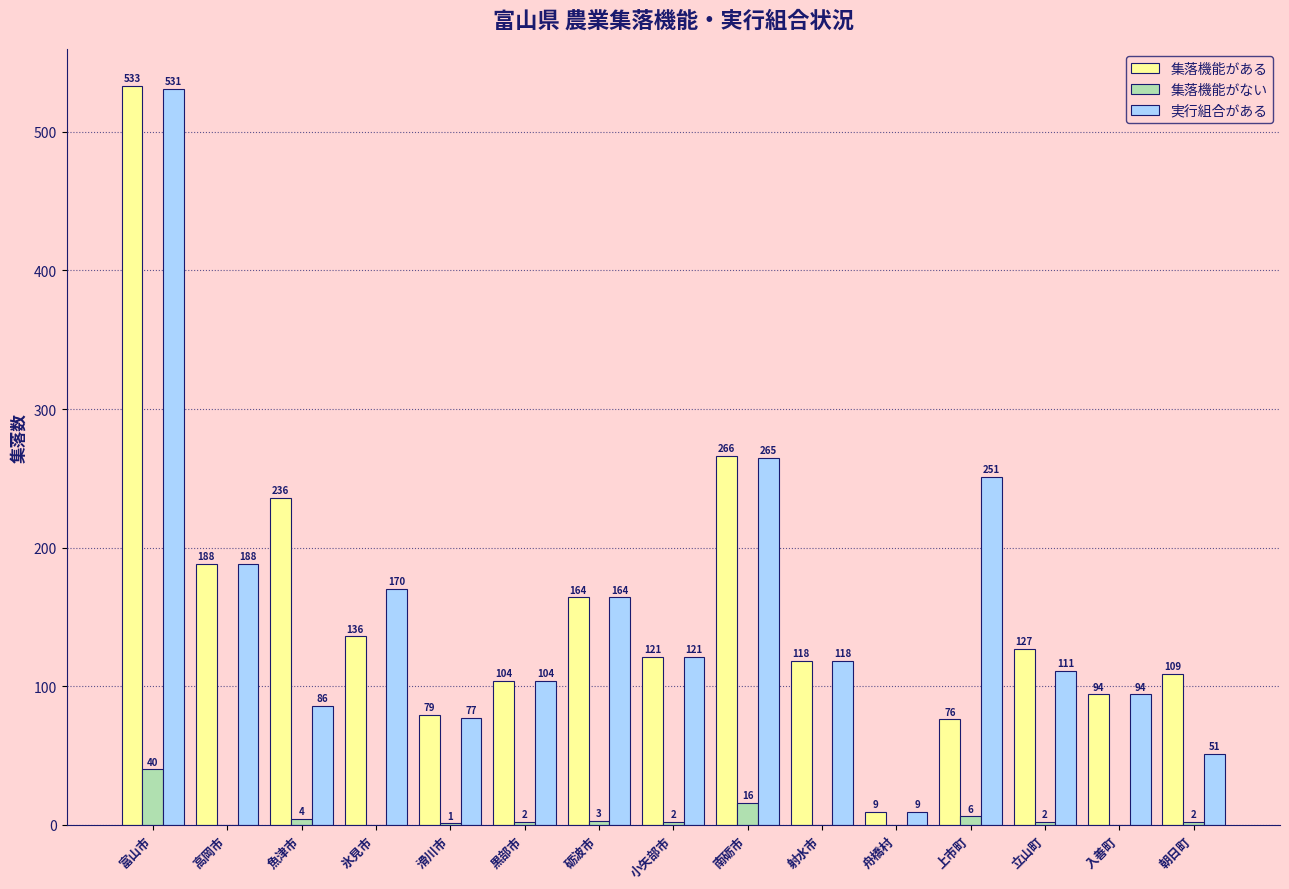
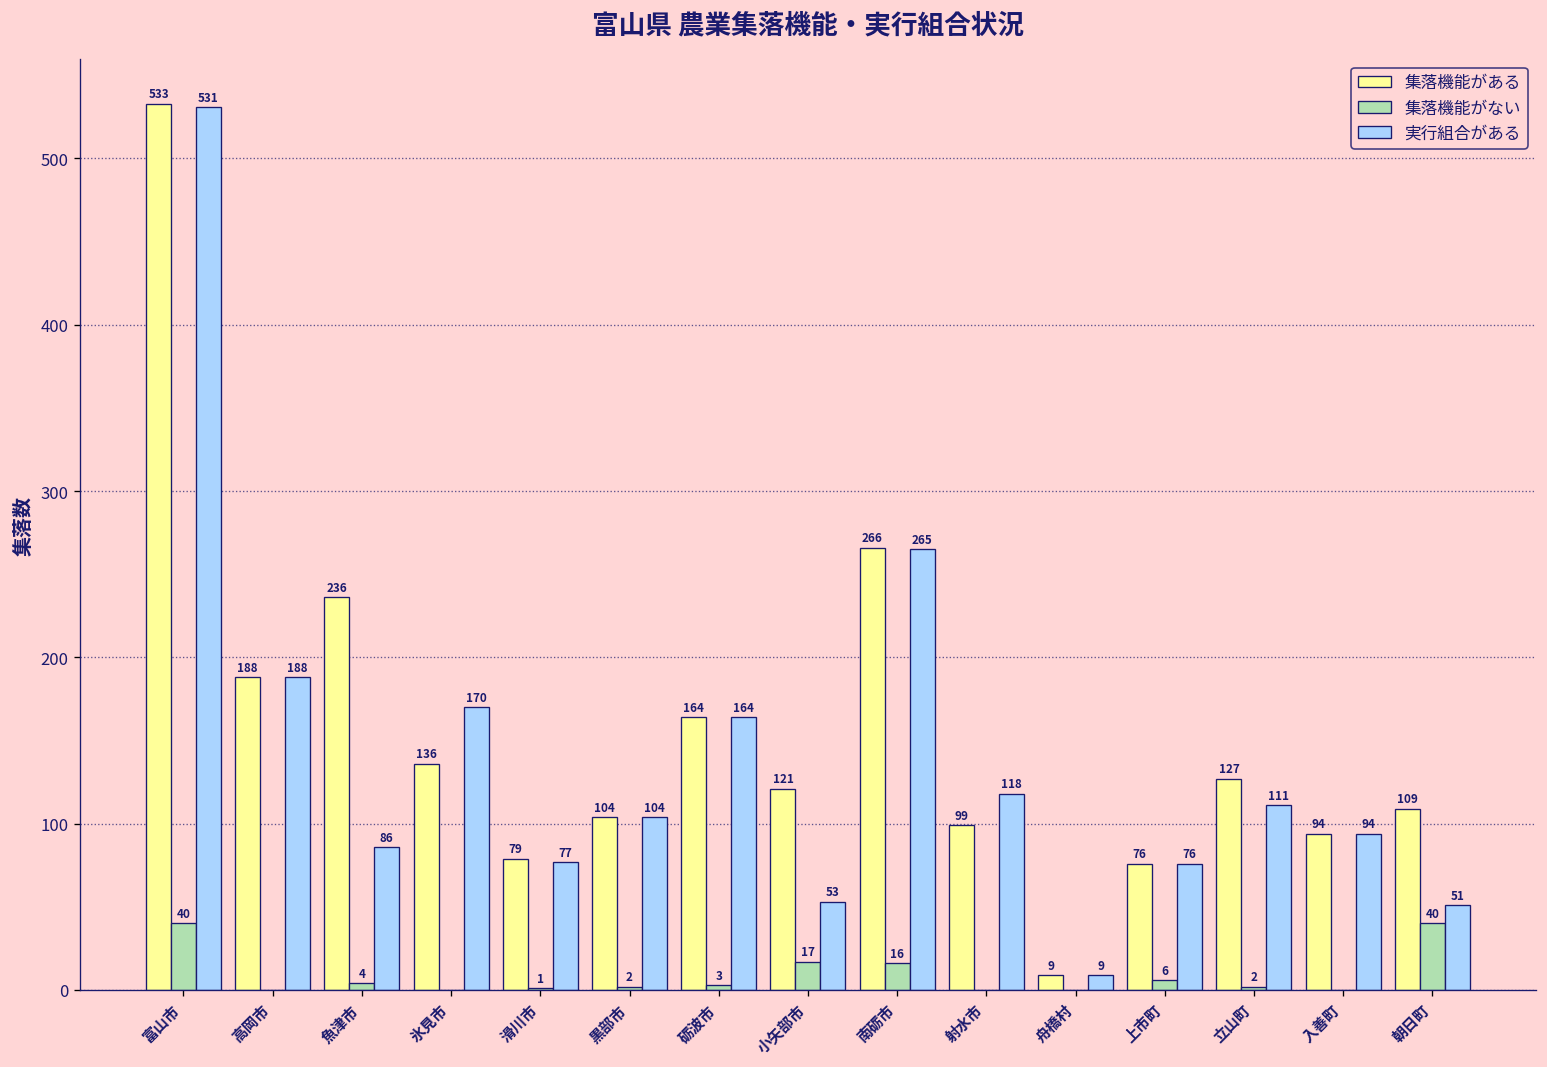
  {
    "集落機能がある": {
      "富山市": 533,
      "高岡市": 188,
      "魚津市": 236,
      "氷見市": 136,
      "滑川市": 79,
      "黒部市": 104,
      "砺波市": 164,
      "小矢部市": 121,
      "南砺市": 266,
-     "射水市": 118,
+     "射水市": 99,
      "舟橋村": 9,
      "上市町": 76,
      "立山町": 127,
      "入善町": 94,
      "朝日町": 109
    },
    "集落機能がない": {
      "富山市": 40,
      "魚津市": 4,
      "滑川市": 1,
      "黒部市": 2,
      "砺波市": 3,
-     "小矢部市": 2,
+     "小矢部市": 17,
      "南砺市": 16,
      "上市町": 6,
      "立山町": 2,
-     "朝日町": 2
+     "朝日町": 40
    },
    "実行組合がある": {
      "富山市": 531,
      "高岡市": 188,
      "魚津市": 86,
      "氷見市": 170,
      "滑川市": 77,
      "黒部市": 104,
      "砺波市": 164,
-     "小矢部市": 121,
+     "小矢部市": 53,
      "南砺市": 265,
      "射水市": 118,
      "舟橋村": 9,
-     "上市町": 251,
+     "上市町": 76,
      "立山町": 111,
      "入善町": 94,
      "朝日町": 51
    }
  }
